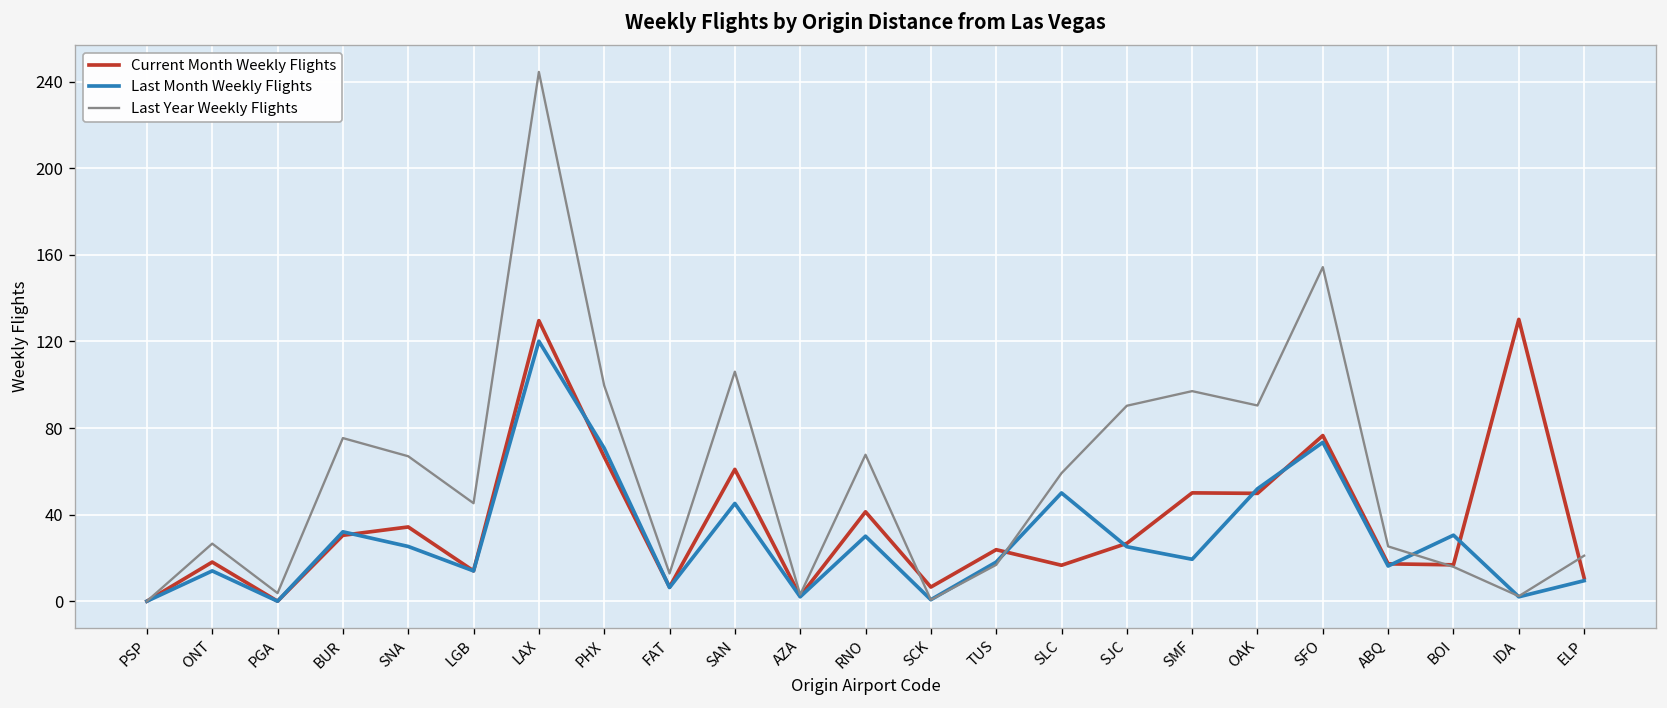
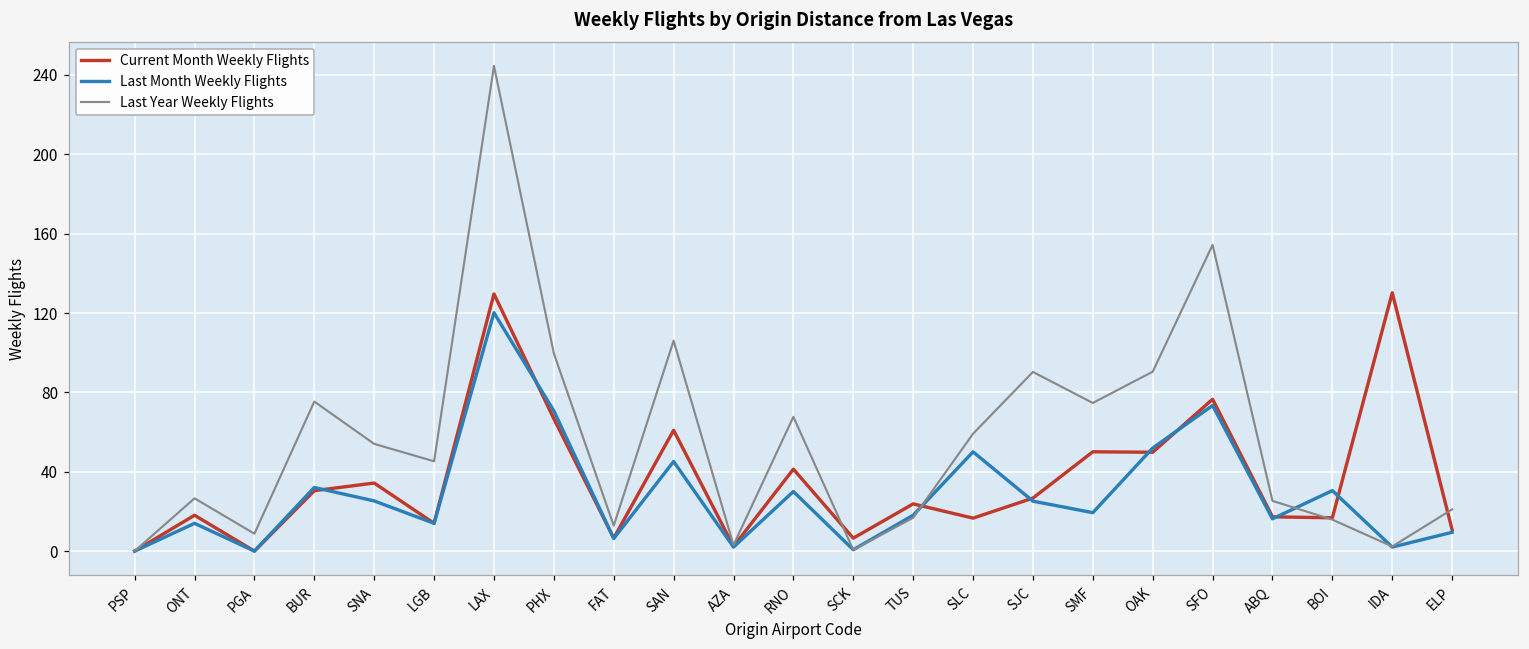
  {
    "Current Month Weekly Flights": {
      "ONT": 18,
      "BUR": 30,
      "SNA": 34,
      "LAX": 130,
      "PHX": 67,
      "SAN": 61,
      "RNO": 41,
      "SCK": 7,
      "TUS": 24,
      "SLC": 17,
      "SJC": 27,
      "SMF": 50,
      "OAK": 50,
      "SFO": 77,
      "IDA": 130
    },
    "Last Month Weekly Flights": {
      "ONT": 14,
      "BUR": 32,
      "SNA": 25,
      "LAX": 120,
      "PHX": 71,
      "SAN": 45,
      "RNO": 30,
      "SLC": 50,
      "SJC": 25,
      "SMF": 19,
      "OAK": 52,
      "SFO": 73,
      "BOI": 31
    },
    "Last Year Weekly Flights": {
      "ONT": 27,
-     "PGA": 4,
+     "PGA": 9,
      "BUR": 75,
-     "SNA": 67,
+     "SNA": 54,
      "LGB": 45,
      "LAX": 245,
      "PHX": 100,
      "FAT": 13,
      "SAN": 106,
      "RNO": 68,
      "SLC": 59,
      "SJC": 90,
-     "SMF": 97,
+     "SMF": 75,
      "OAK": 90,
      "SFO": 154,
      "ABQ": 25,
      "ELP": 21
    }
  }
